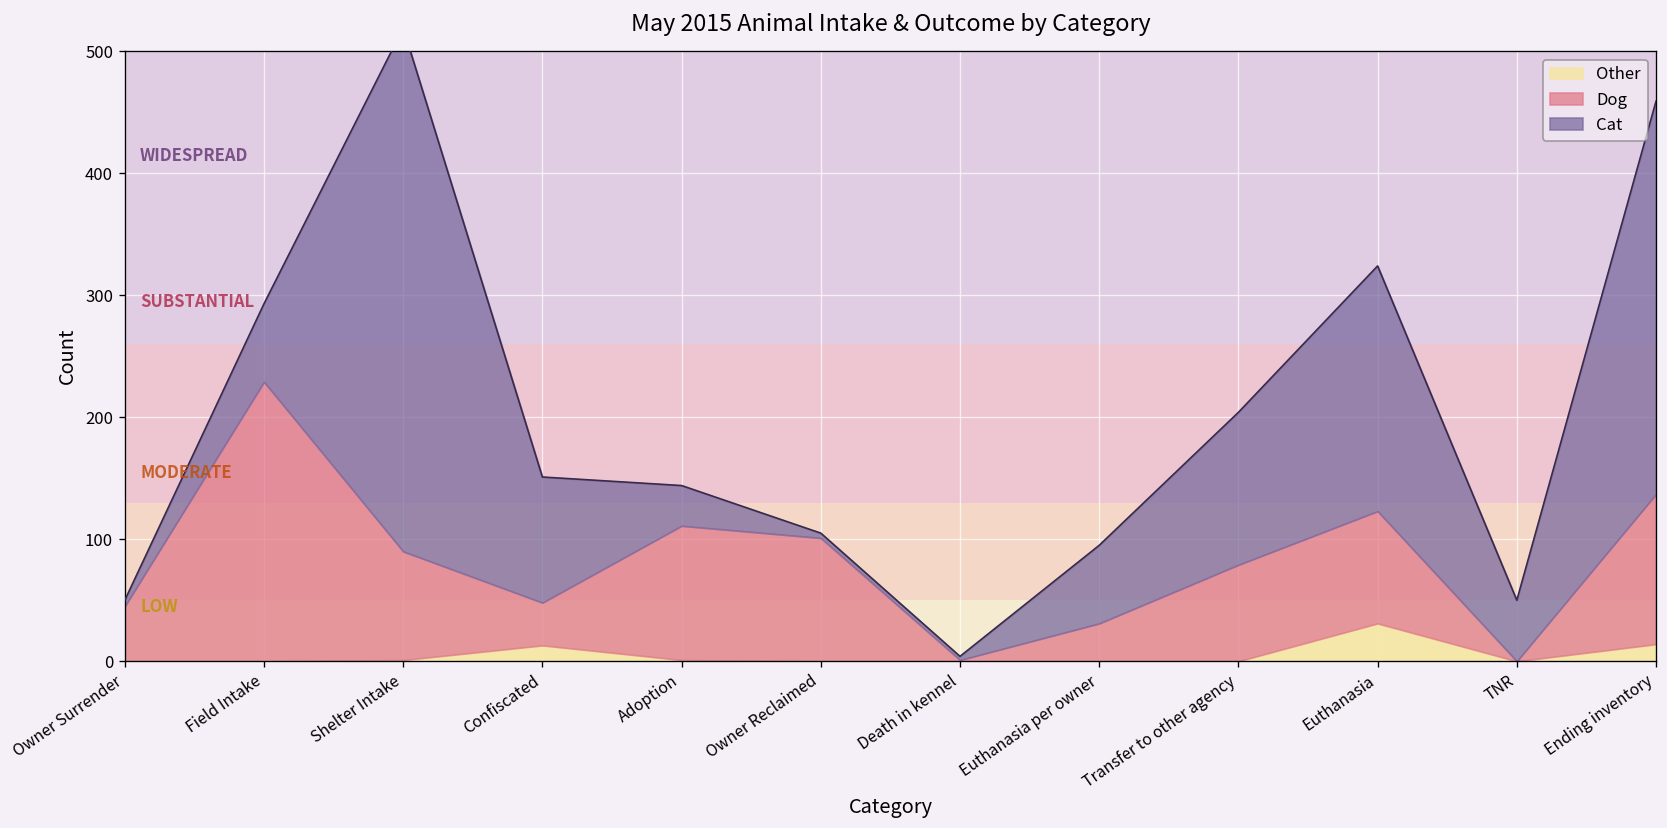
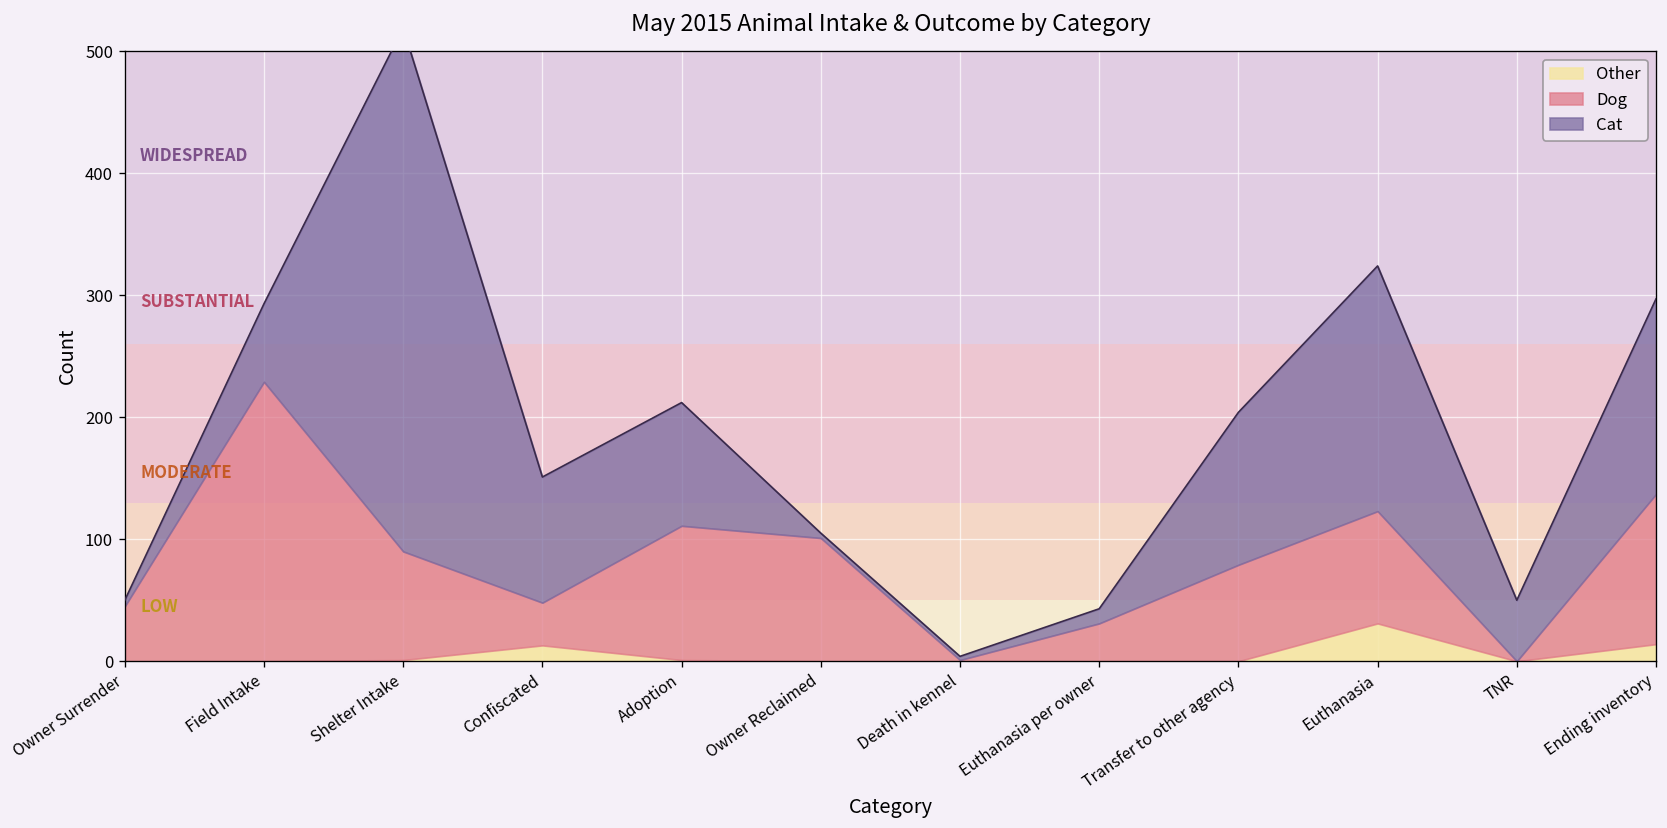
  {
    "Other": {
      "Owner Surrender": 0,
      "Field Intake": 0,
      "Confiscated": 13,
      "Owner Reclaimed": 0,
      "Euthanasia per owner": 0,
      "Transfer to other agency": 0,
      "Euthanasia": 31,
      "Ending inventory": 14
    },
    "Dog": {
      "Owner Surrender": 45,
      "Field Intake": 229,
      "Shelter Intake": 89,
      "Confiscated": 35,
      "Adoption": 110,
      "Owner Reclaimed": 101,
      "Euthanasia per owner": 31,
      "Transfer to other agency": 79,
      "Euthanasia": 92,
      "Ending inventory": 123
    },
    "Cat": {
      "Owner Surrender": 5,
      "Field Intake": 64,
      "Confiscated": 103,
-     "Adoption": 33,
+     "Adoption": 101,
      "Owner Reclaimed": 4,
      "Death in kennel": 3,
-     "Euthanasia per owner": 64,
+     "Euthanasia per owner": 12,
      "Transfer to other agency": 125,
      "Euthanasia": 201,
      "TNR": 50,
-     "Ending inventory": 322
+     "Ending inventory": 160
    }
  }
